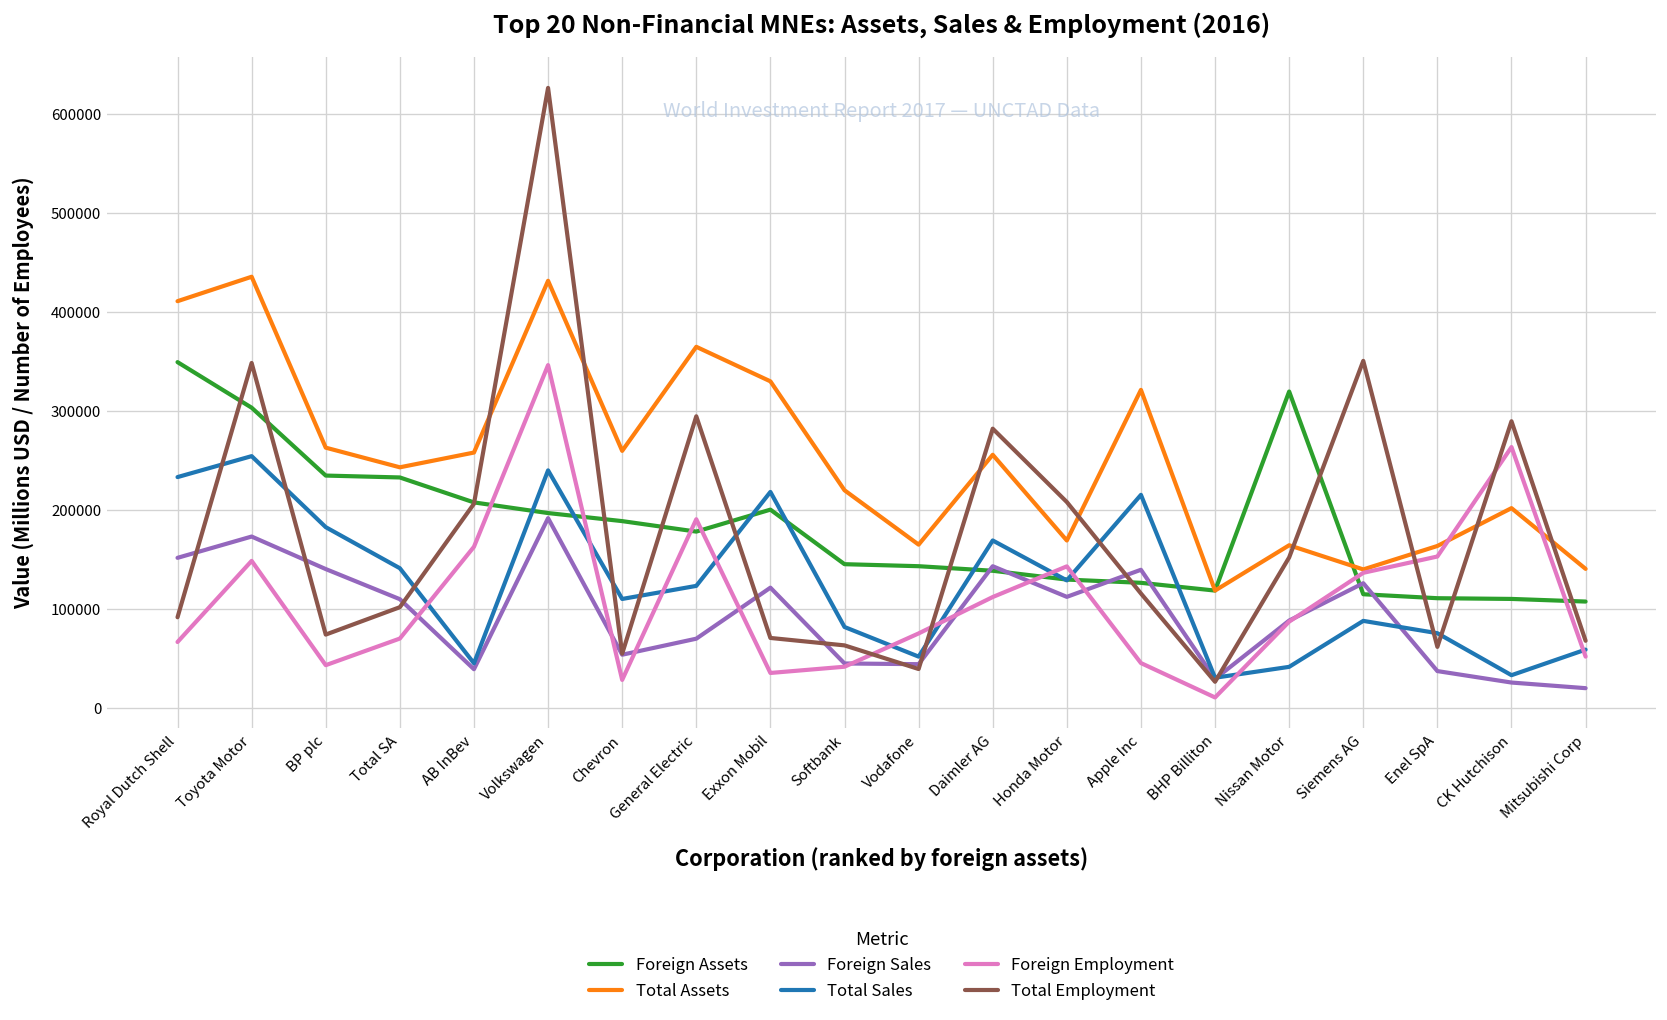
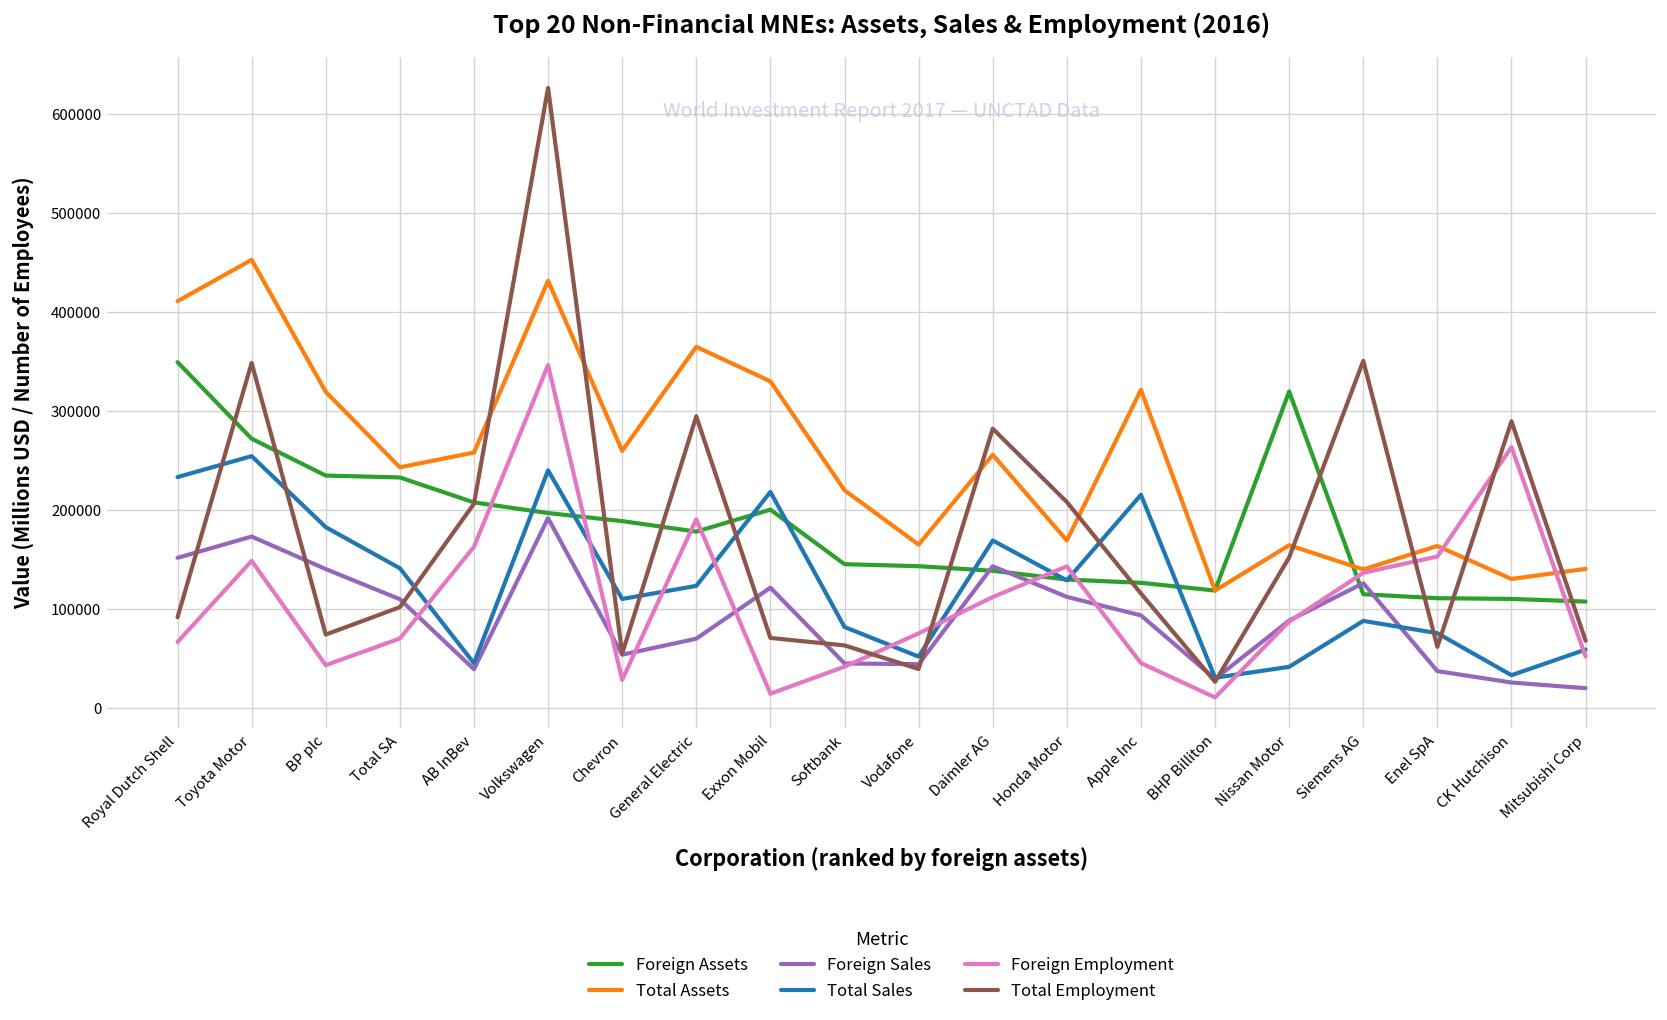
  {
    "Foreign Assets": {
      "Royal Dutch Shell": 350000,
-     "Toyota Motor": 300000,
+     "Toyota Motor": 270000,
      "BP plc": 240000,
      "Total SA": 230000,
      "Volkswagen": 200000,
      "Chevron": 190000,
      "General Electric": 180000,
      "Exxon Mobil": 200000,
      "Softbank": 150000,
      "Vodafone": 140000,
      "Daimler AG": 140000,
      "Apple Inc": 130000,
      "Nissan Motor": 320000,
      "Siemens AG": 120000,
      "Enel SpA": 110000,
      "CK Hutchison": 110000,
      "Mitsubishi Corp": 110000
    },
    "Total Assets": {
      "Royal Dutch Shell": 410000,
-     "Toyota Motor": 440000,
-     "BP plc": 260000,
+     "Toyota Motor": 450000,
+     "BP plc": 320000,
      "Total SA": 240000,
      "AB InBev": 260000,
      "Volkswagen": 430000,
      "Chevron": 260000,
      "General Electric": 370000,
      "Exxon Mobil": 330000,
      "Softbank": 220000,
      "Vodafone": 170000,
      "Daimler AG": 260000,
      "Honda Motor": 170000,
      "Apple Inc": 320000,
      "Nissan Motor": 160000,
      "Siemens AG": 140000,
      "Enel SpA": 160000,
-     "CK Hutchison": 200000,
+     "CK Hutchison": 130000,
      "Mitsubishi Corp": 140000
    },
    "Foreign Sales": {
      "Royal Dutch Shell": 150000,
      "Toyota Motor": 170000,
      "BP plc": 140000,
      "Total SA": 110000,
      "AB InBev": 40000,
      "Volkswagen": 190000,
      "General Electric": 70000,
      "Exxon Mobil": 120000,
      "Softbank": 50000,
      "Vodafone": 40000,
      "Daimler AG": 140000,
      "Honda Motor": 110000,
-     "Apple Inc": 140000,
+     "Apple Inc": 90000,
      "Siemens AG": 130000,
      "Enel SpA": 40000,
      "CK Hutchison": 30000,
      "Mitsubishi Corp": 20000
    },
    "Total Sales": {
      "Royal Dutch Shell": 230000,
      "Toyota Motor": 250000,
      "BP plc": 180000,
      "Total SA": 140000,
      "AB InBev": 50000,
      "Volkswagen": 240000,
      "Chevron": 110000,
      "General Electric": 120000,
      "Exxon Mobil": 220000,
      "Softbank": 80000,
      "Vodafone": 50000,
      "Daimler AG": 170000,
      "Apple Inc": 220000,
      "Nissan Motor": 40000,
      "Siemens AG": 90000,
      "Enel SpA": 80000,
      "CK Hutchison": 30000,
      "Mitsubishi Corp": 60000
    },
    "Foreign Employment": {
      "Royal Dutch Shell": 70000,
      "Toyota Motor": 150000,
      "BP plc": 40000,
      "Total SA": 70000,
      "AB InBev": 160000,
      "Volkswagen": 350000,
      "Chevron": 30000,
      "General Electric": 190000,
-     "Exxon Mobil": 40000,
+     "Exxon Mobil": 10000,
      "Softbank": 40000,
      "Vodafone": 80000,
      "Daimler AG": 110000,
      "Honda Motor": 140000,
      "Apple Inc": 50000,
      "BHP Billiton": 10000,
      "Siemens AG": 140000,
      "Enel SpA": 150000,
      "CK Hutchison": 260000,
      "Mitsubishi Corp": 50000
    },
    "Total Employment": {
      "Royal Dutch Shell": 90000,
      "Toyota Motor": 350000,
      "BP plc": 70000,
      "Total SA": 100000,
      "Volkswagen": 630000,
      "General Electric": 300000,
      "Exxon Mobil": 70000,
      "Softbank": 60000,
      "Vodafone": 40000,
      "Daimler AG": 280000,
      "Honda Motor": 210000,
      "Apple Inc": 120000,
      "Nissan Motor": 150000,
      "Siemens AG": 350000,
      "Enel SpA": 60000,
      "CK Hutchison": 290000,
      "Mitsubishi Corp": 70000
    }
  }
